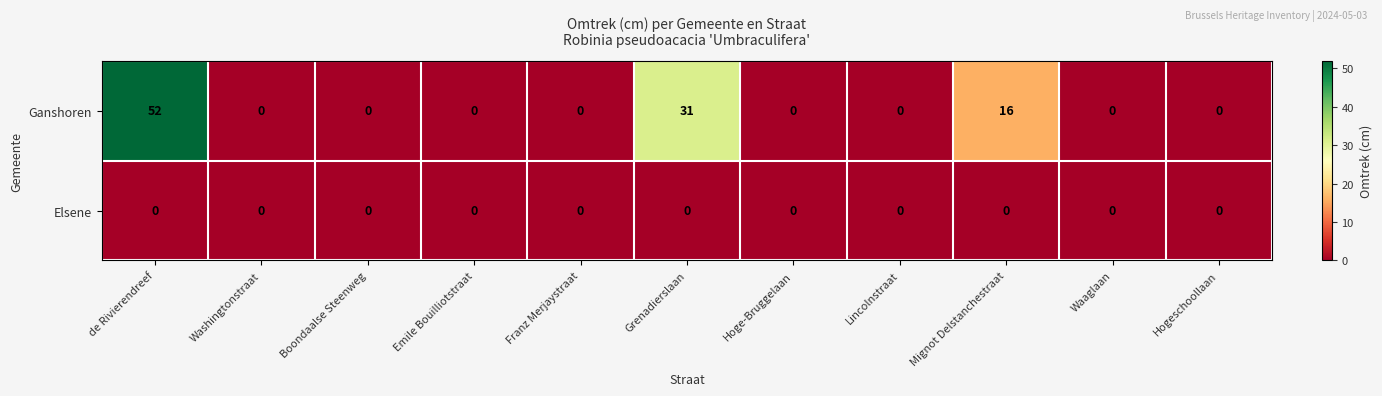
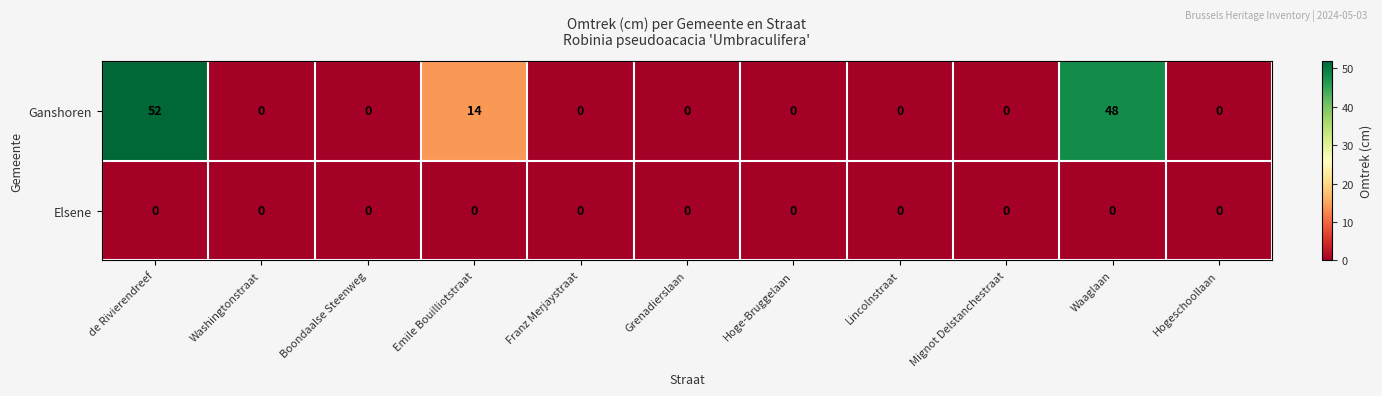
  {
    "Ganshoren": {
      "de Rivierendreef": 52,
      "Washingtonstraat": 0,
      "Boondaalse Steenweg": 0,
-     "Emile Bouilliotstraat": 0,
+     "Emile Bouilliotstraat": 14,
      "Franz Merjaystraat": 0,
-     "Grenadierslaan": 31,
+     "Grenadierslaan": 0,
      "Hoge-Bruggelaan": 0,
      "Lincolnstraat": 0,
-     "Mignot Delstanchestraat": 16,
-     "Waaglaan": 0,
+     "Mignot Delstanchestraat": 0,
+     "Waaglaan": 48,
      "Hogeschoollaan": 0
    },
    "Elsene": {
      "de Rivierendreef": 0,
      "Washingtonstraat": 0,
      "Boondaalse Steenweg": 0,
      "Emile Bouilliotstraat": 0,
      "Franz Merjaystraat": 0,
      "Grenadierslaan": 0,
      "Hoge-Bruggelaan": 0,
      "Lincolnstraat": 0,
      "Mignot Delstanchestraat": 0,
      "Waaglaan": 0,
      "Hogeschoollaan": 0
    }
  }
